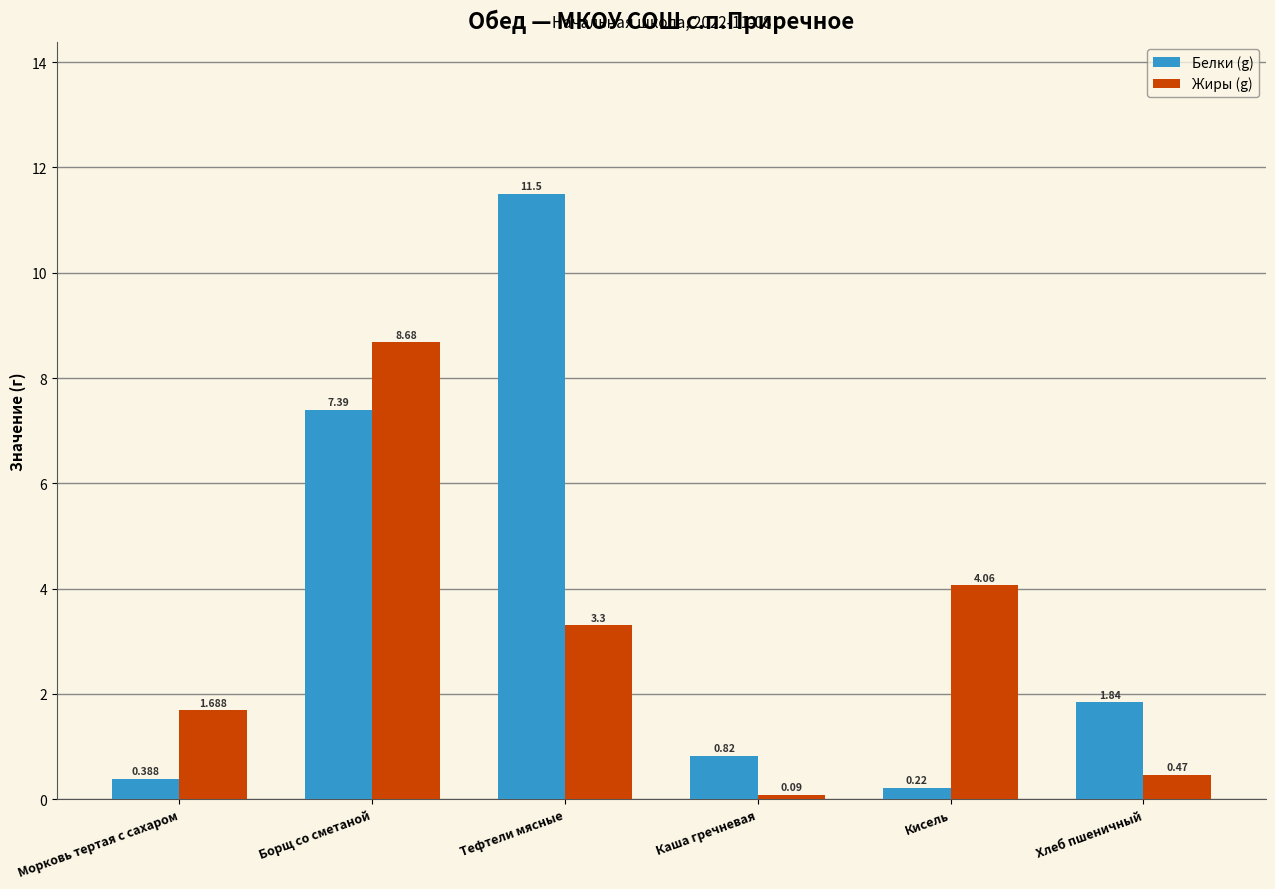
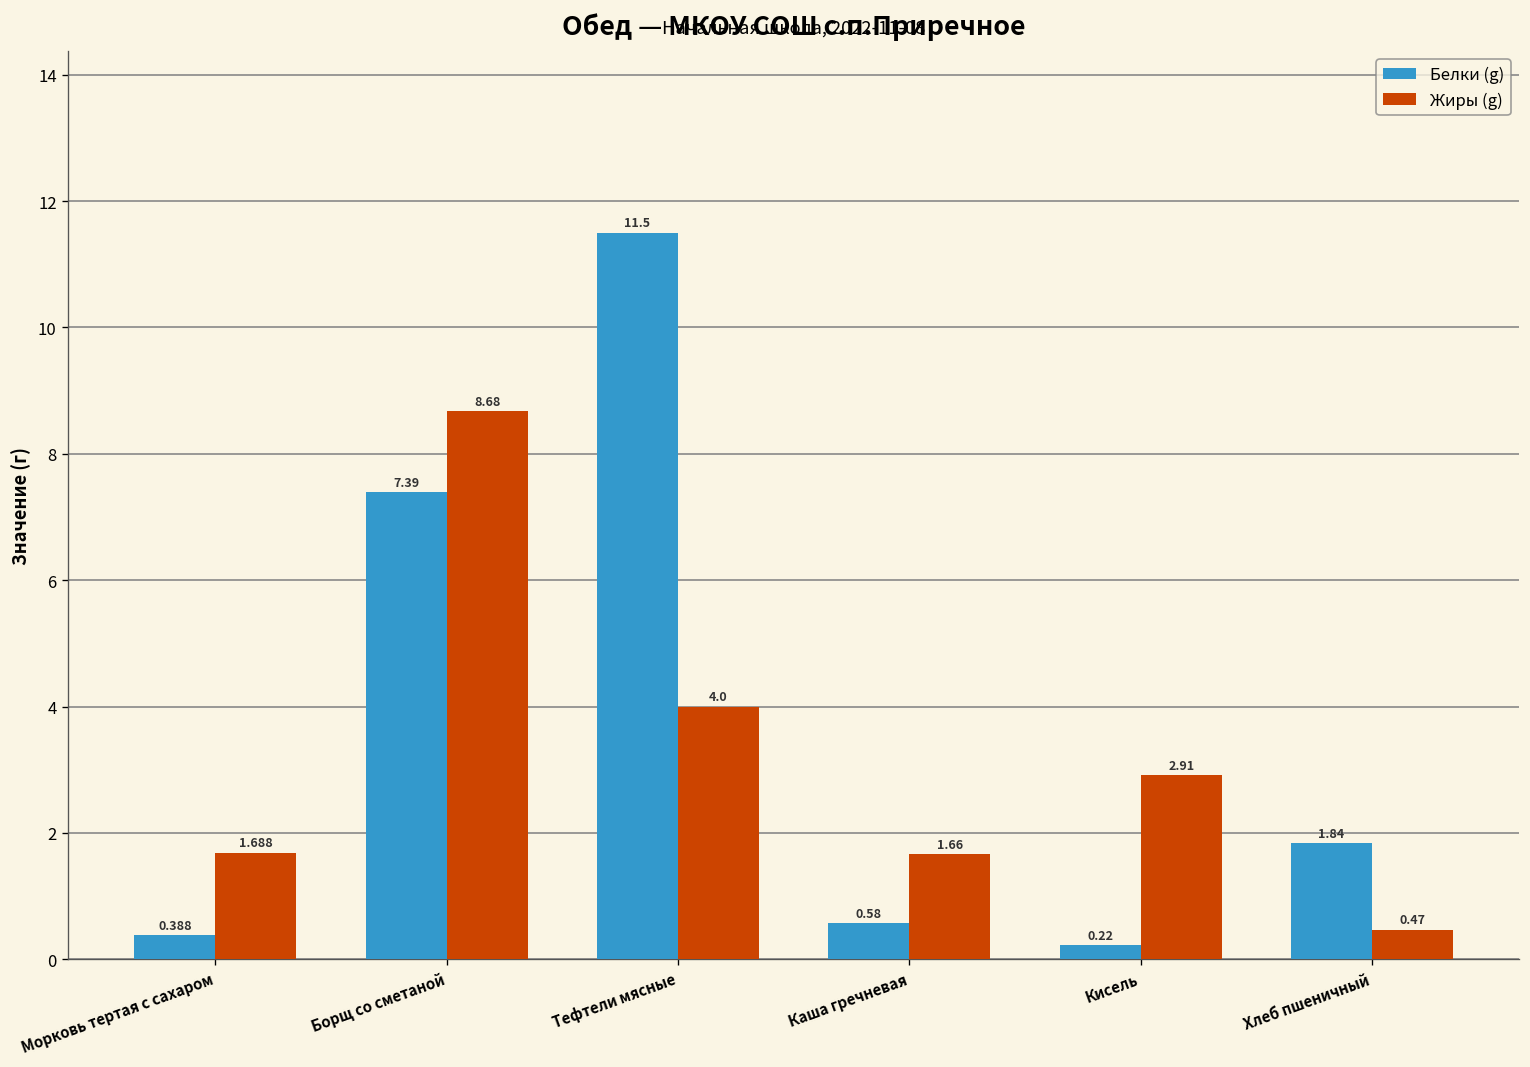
  {
    "Белки (g)": {
      "Морковь тертая с сахаром": 0.388,
      "Борщ со сметаной": 7.39,
      "Тефтели мясные": 11.5,
-     "Каша гречневая": 0.82,
+     "Каша гречневая": 0.58,
      "Кисель": 0.22,
      "Хлеб пшеничный": 1.84
    },
    "Жиры (g)": {
      "Морковь тертая с сахаром": 1.688,
      "Борщ со сметаной": 8.68,
-     "Тефтели мясные": 3.3,
-     "Каша гречневая": 0.09,
-     "Кисель": 4.06,
+     "Тефтели мясные": 4.0,
+     "Каша гречневая": 1.66,
+     "Кисель": 2.91,
      "Хлеб пшеничный": 0.47
    }
  }
